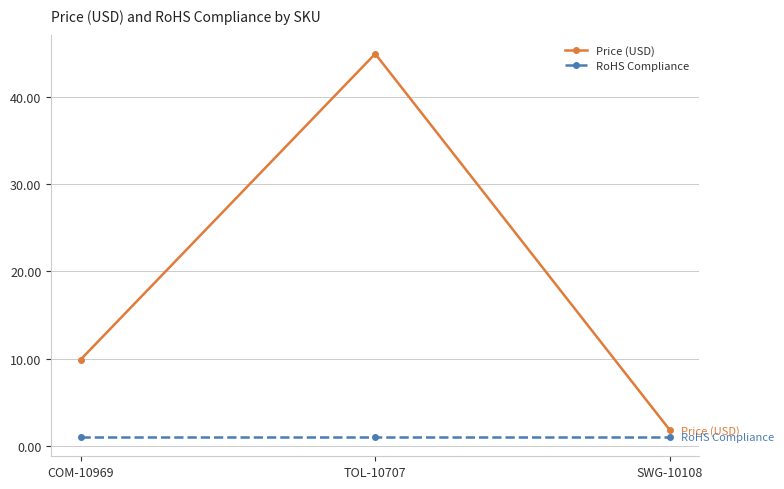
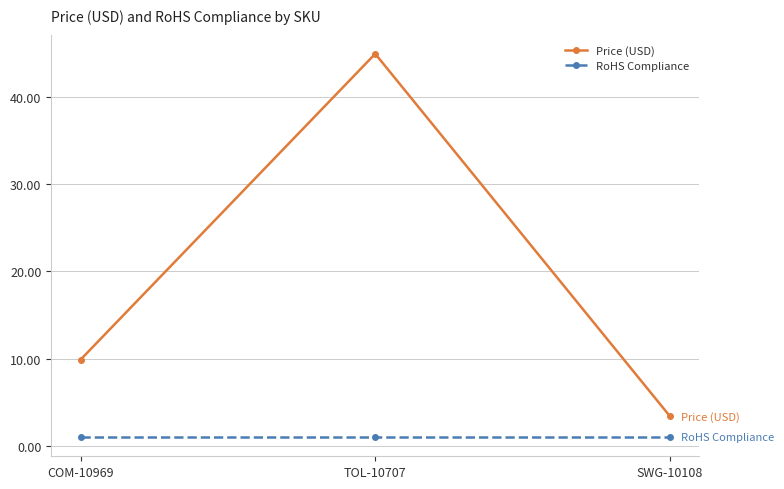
  {
    "Price (USD)": {
      "COM-10969": 10,
      "TOL-10707": 45,
-     "SWG-10108": 2
+     "SWG-10108": 3
    },
    "RoHS Compliance": {
      "COM-10969": 1,
      "TOL-10707": 1,
      "SWG-10108": 1
    }
  }
